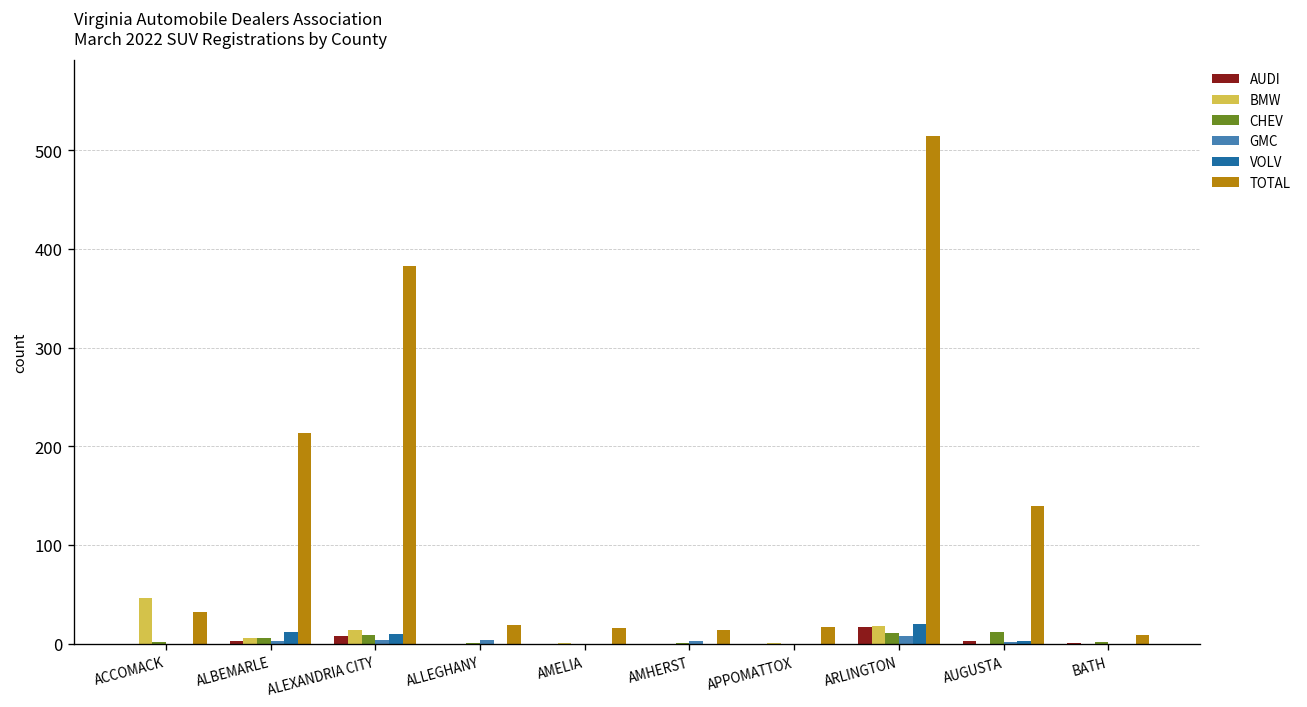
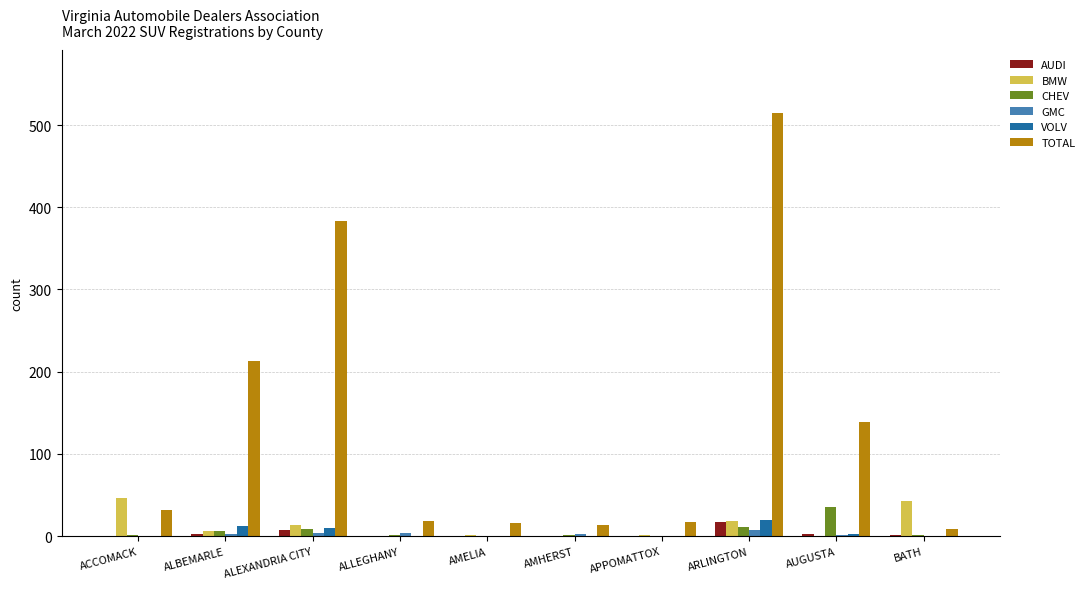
  {
    "AUDI": {
      "ACCOMACK": 0,
      "ALEXANDRIA CITY": 10,
      "ALLEGHANY": 0,
      "AMELIA": 0,
      "AMHERST": 0,
      "APPOMATTOX": 0,
      "ARLINGTON": 20
    },
    "BMW": {
      "ACCOMACK": 50,
      "ALBEMARLE": 10,
      "ALEXANDRIA CITY": 10,
      "ALLEGHANY": 0,
      "AMHERST": 0,
      "ARLINGTON": 20,
      "AUGUSTA": 0,
-     "BATH": 0
+     "BATH": 40
    },
    "CHEV": {
      "ALBEMARLE": 10,
      "ALEXANDRIA CITY": 10,
      "AMELIA": 0,
      "APPOMATTOX": 0,
      "ARLINGTON": 10,
-     "AUGUSTA": 10
+     "AUGUSTA": 40
    },
    "TOTAL": {
      "ACCOMACK": 30,
      "ALBEMARLE": 210,
      "ALEXANDRIA CITY": 380,
      "ALLEGHANY": 20,
      "AMELIA": 20,
      "AMHERST": 10,
      "APPOMATTOX": 20,
      "ARLINGTON": 510,
      "AUGUSTA": 140,
      "BATH": 10
    }
  }
